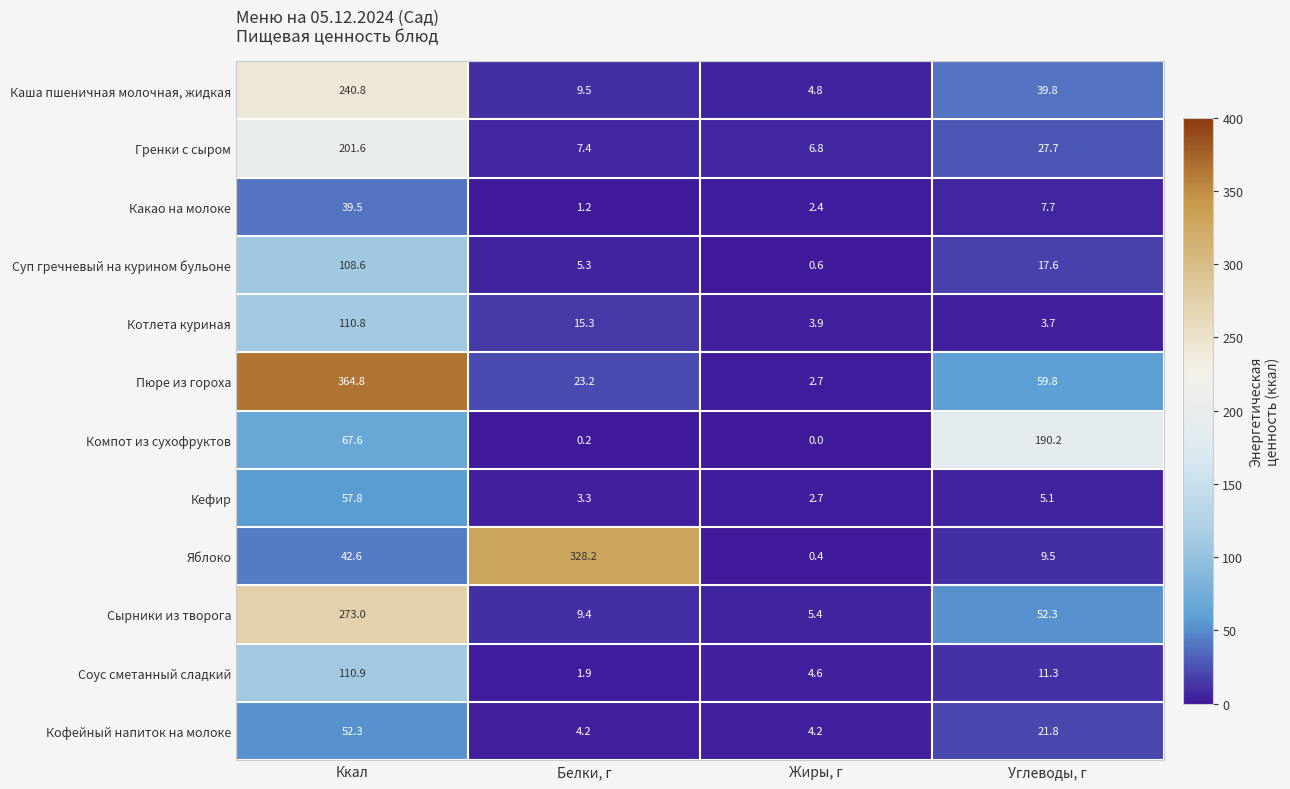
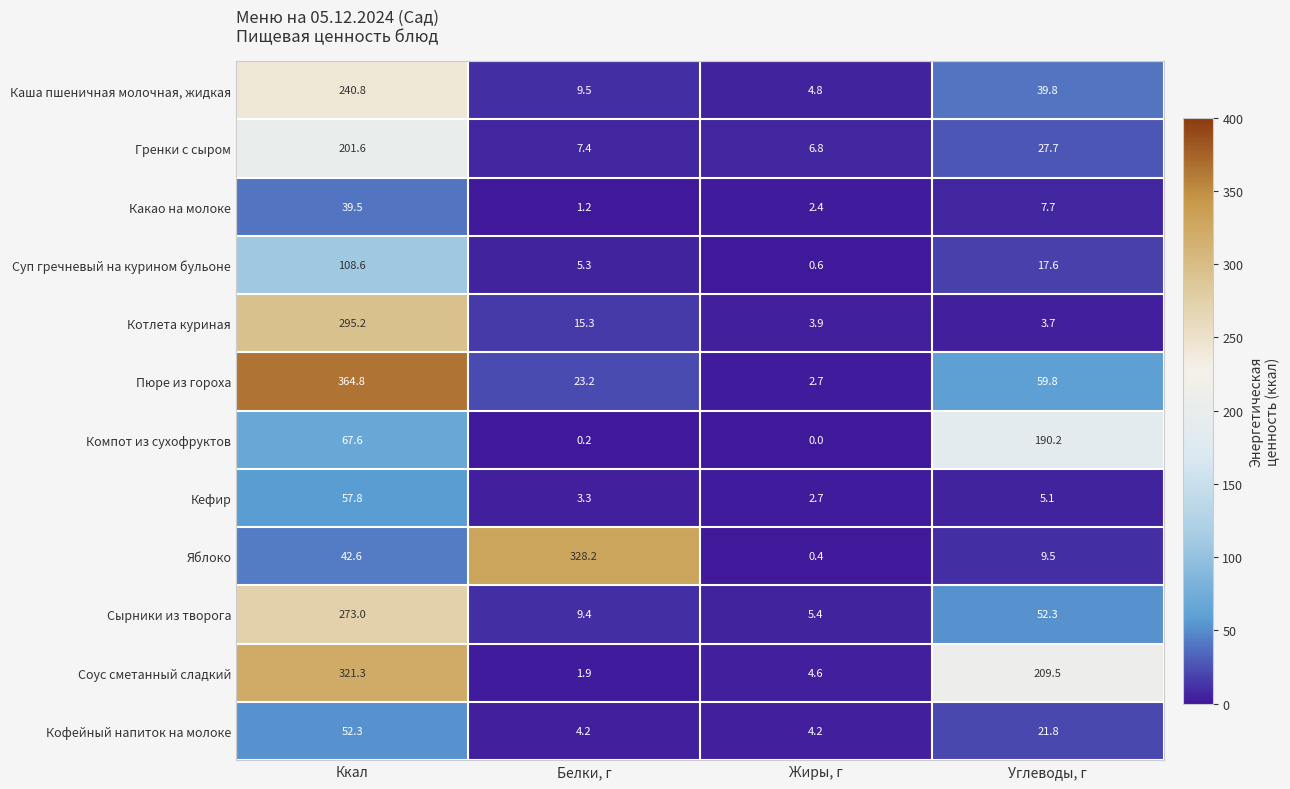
  {
    "Каша пшеничная молочная, жидкая": {
      "Ккал": 240.8,
      "Белки, г": 9.5,
      "Жиры, г": 4.8,
      "Углеводы, г": 39.8
    },
    "Гренки с сыром": {
      "Ккал": 201.6,
      "Белки, г": 7.4,
      "Жиры, г": 6.8,
      "Углеводы, г": 27.7
    },
    "Какао на молоке": {
      "Ккал": 39.5,
      "Белки, г": 1.2,
      "Жиры, г": 2.4,
      "Углеводы, г": 7.7
    },
    "Суп гречневый на курином бульоне": {
      "Ккал": 108.6,
      "Белки, г": 5.3,
      "Жиры, г": 0.6,
      "Углеводы, г": 17.6
    },
    "Котлета куриная": {
-     "Ккал": 110.8,
+     "Ккал": 295.2,
      "Белки, г": 15.3,
      "Жиры, г": 3.9,
      "Углеводы, г": 3.7
    },
    "Пюре из гороха": {
      "Ккал": 364.8,
      "Белки, г": 23.2,
      "Жиры, г": 2.7,
      "Углеводы, г": 59.8
    },
    "Компот из сухофруктов": {
      "Ккал": 67.6,
      "Белки, г": 0.2,
      "Жиры, г": 0.0,
      "Углеводы, г": 190.2
    },
    "Кефир": {
      "Ккал": 57.8,
      "Белки, г": 3.3,
      "Жиры, г": 2.7,
      "Углеводы, г": 5.1
    },
    "Яблоко": {
      "Ккал": 42.6,
      "Белки, г": 328.2,
      "Жиры, г": 0.4,
      "Углеводы, г": 9.5
    },
    "Сырники из творога": {
      "Ккал": 273.0,
      "Белки, г": 9.4,
      "Жиры, г": 5.4,
      "Углеводы, г": 52.3
    },
    "Соус сметанный сладкий": {
-     "Ккал": 110.9,
+     "Ккал": 321.3,
      "Белки, г": 1.9,
      "Жиры, г": 4.6,
-     "Углеводы, г": 11.3
+     "Углеводы, г": 209.5
    },
    "Кофейный напиток на молоке": {
      "Ккал": 52.3,
      "Белки, г": 4.2,
      "Жиры, г": 4.2,
      "Углеводы, г": 21.8
    }
  }
